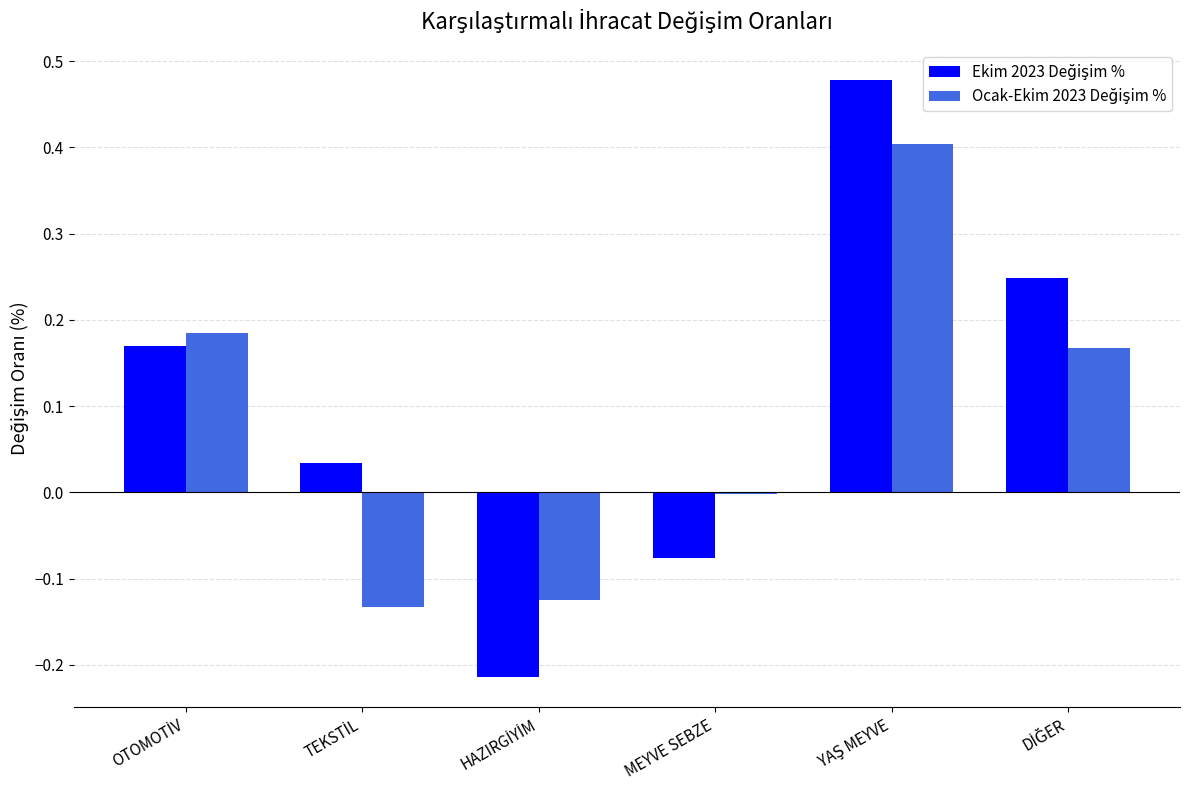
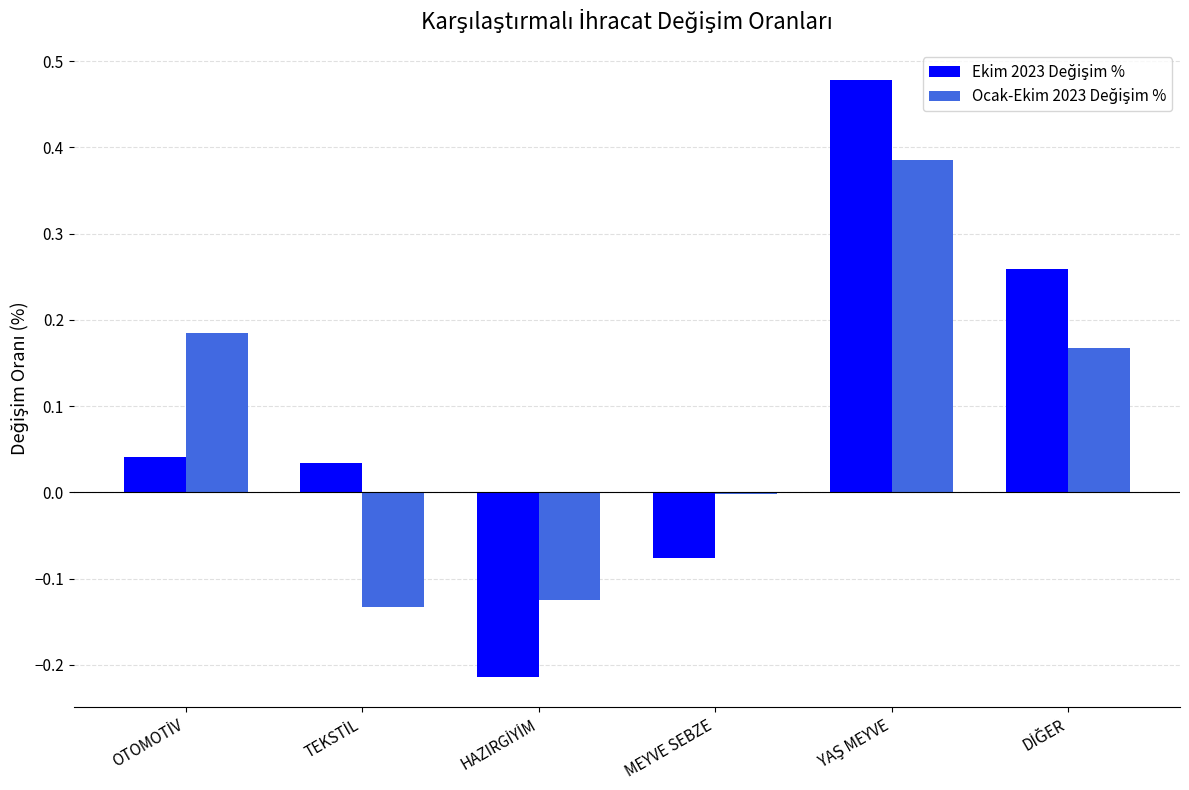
  {
    "Ekim 2023 Değişim %": {
-     "OTOMOTİV": 0.17,
+     "OTOMOTİV": 0.04,
      "TEKSTİL": 0.03,
      "HAZIRGİYİM": -0.21,
      "MEYVE SEBZE": -0.08,
      "YAŞ MEYVE": 0.48,
-     "DİĞER": 0.25
+     "DİĞER": 0.26
    },
    "Ocak-Ekim 2023 Değişim %": {
      "OTOMOTİV": 0.18,
      "TEKSTİL": -0.13,
      "HAZIRGİYİM": -0.12,
-     "YAŞ MEYVE": 0.40,
+     "YAŞ MEYVE": 0.39,
      "DİĞER": 0.17
    }
  }
